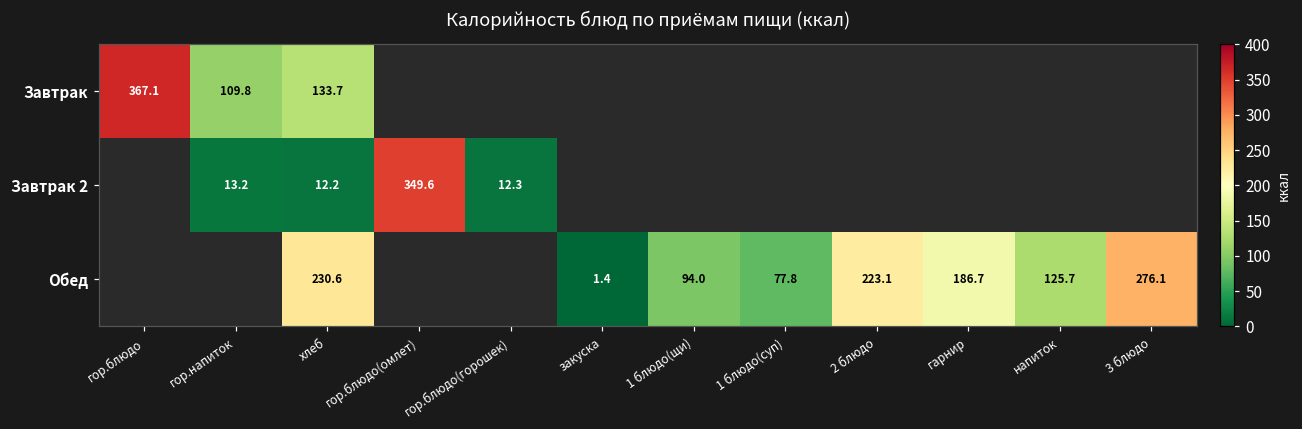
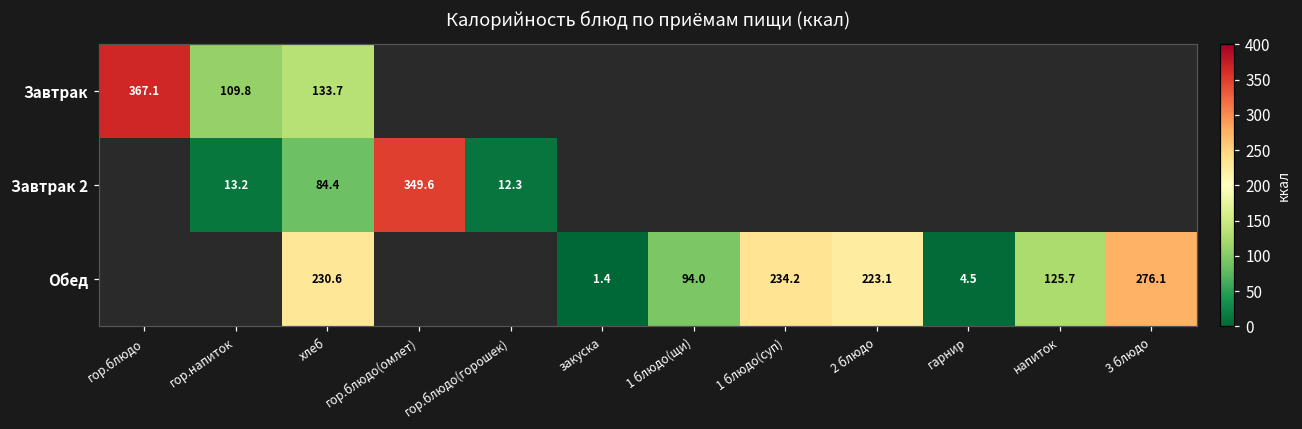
  {
    "Завтрак": {
      "гор.блюдо": 367.1,
      "гор.напиток": 109.8,
      "хлеб": 133.7
    },
    "Завтрак 2": {
      "гор.напиток": 13.2,
-     "хлеб": 12.2,
+     "хлеб": 84.4,
      "гор.блюдо(омлет)": 349.6,
      "гор.блюдо(горошек)": 12.3
    },
    "Обед": {
      "хлеб": 230.6,
      "закуска": 1.4,
      "1 блюдо(щи)": 94.0,
-     "1 блюдо(суп)": 77.8,
+     "1 блюдо(суп)": 234.2,
      "2 блюдо": 223.1,
-     "гарнир": 186.7,
+     "гарнир": 4.5,
      "напиток": 125.7,
      "3 блюдо": 276.1
    }
  }
